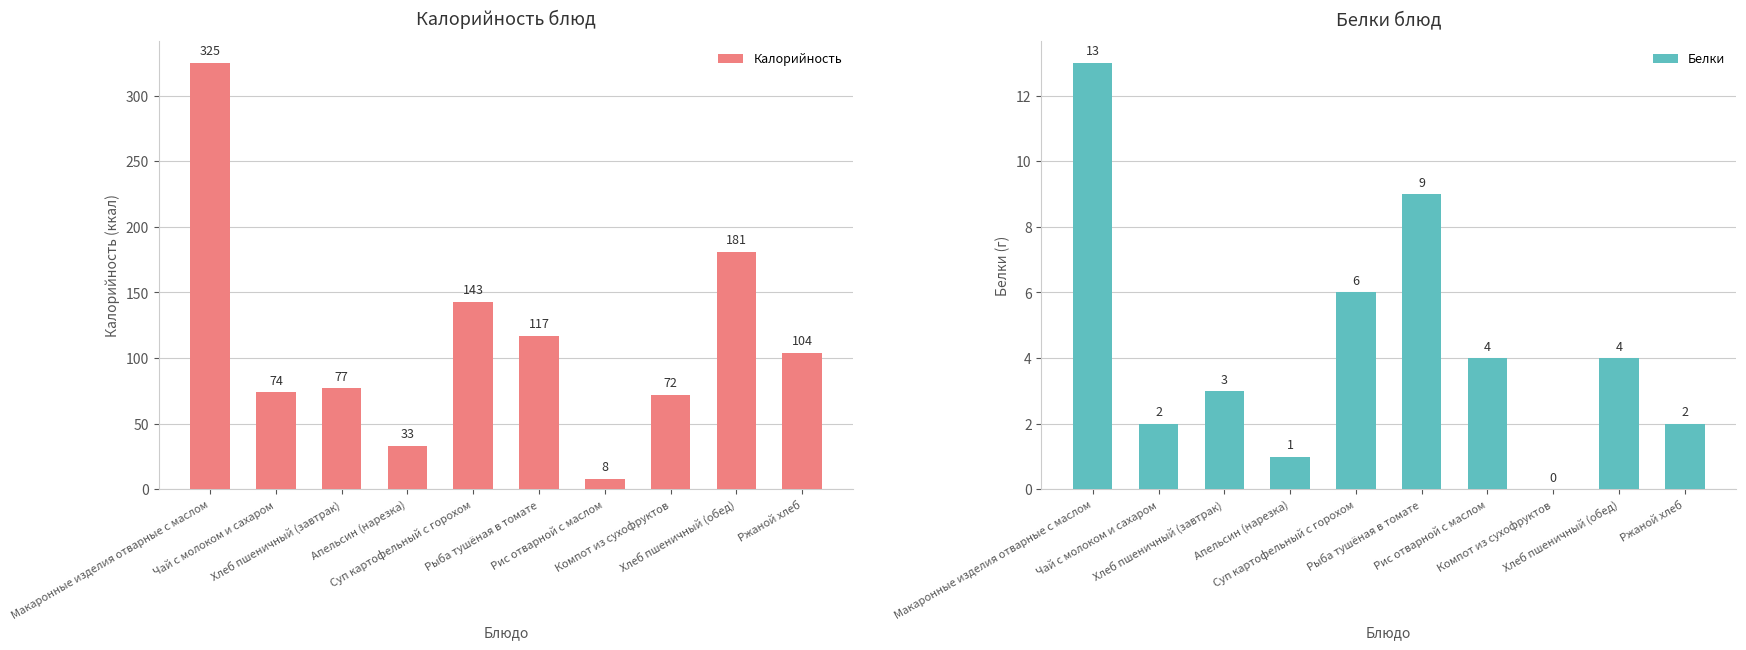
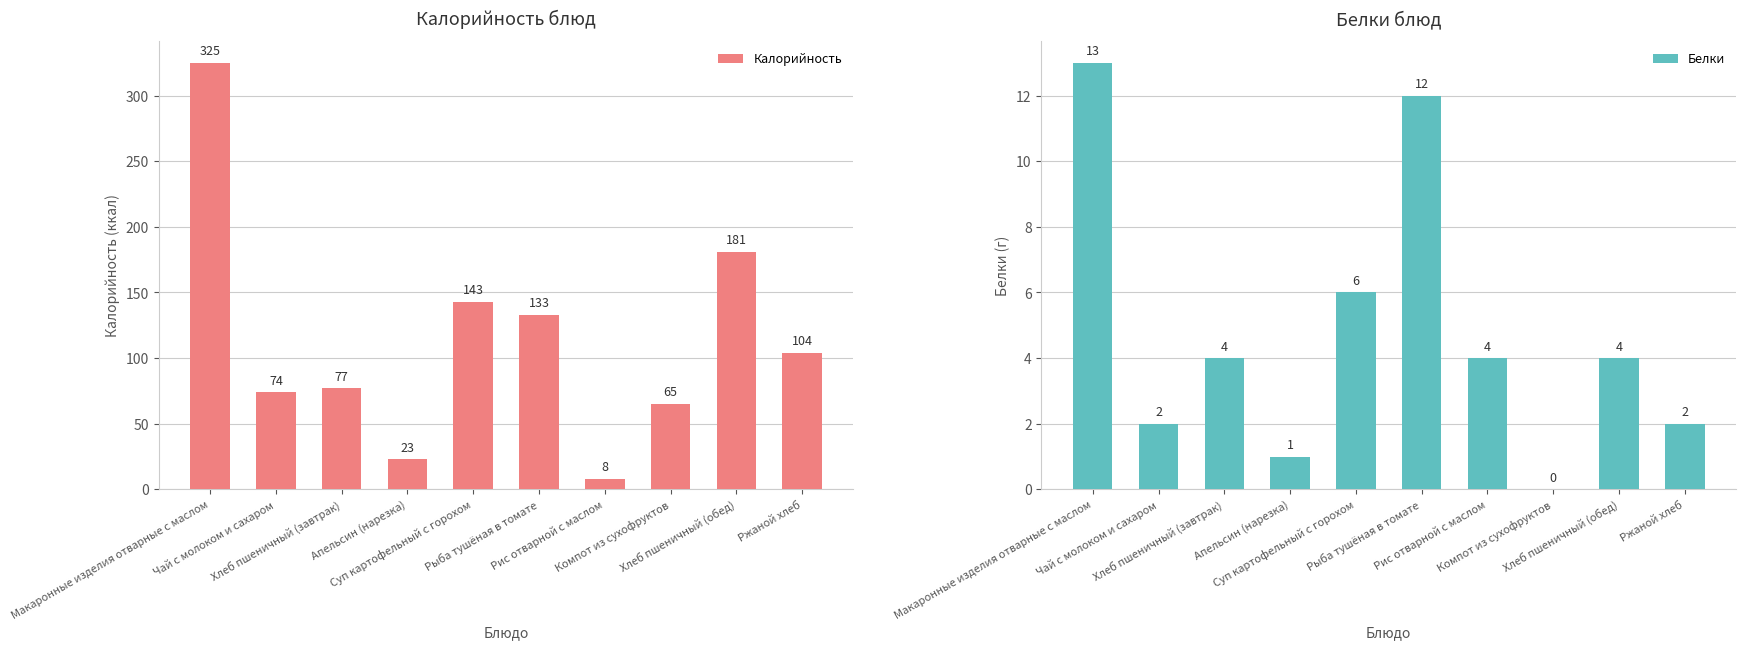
  {
    "Калорийность блюд": {
      "Макаронные изделия отварные с маслом": 325,
      "Чай с молоком и сахаром": 74,
      "Хлеб пшеничный (завтрак)": 77,
-     "Апельсин (нарезка)": 33,
+     "Апельсин (нарезка)": 23,
      "Суп картофельный с горохом": 143,
-     "Рыба тушёная в томате": 117,
+     "Рыба тушёная в томате": 133,
      "Рис отварной с маслом": 8,
-     "Компот из сухофруктов": 72,
+     "Компот из сухофруктов": 65,
      "Хлеб пшеничный (обед)": 181,
      "Ржаной хлеб": 104
    },
    "Белки блюд": {
      "Макаронные изделия отварные с маслом": 13,
      "Чай с молоком и сахаром": 2,
-     "Хлеб пшеничный (завтрак)": 3,
+     "Хлеб пшеничный (завтрак)": 4,
      "Апельсин (нарезка)": 1,
      "Суп картофельный с горохом": 6,
-     "Рыба тушёная в томате": 9,
+     "Рыба тушёная в томате": 12,
      "Рис отварной с маслом": 4,
      "Компот из сухофруктов": 0,
      "Хлеб пшеничный (обед)": 4,
      "Ржаной хлеб": 2
    }
  }
